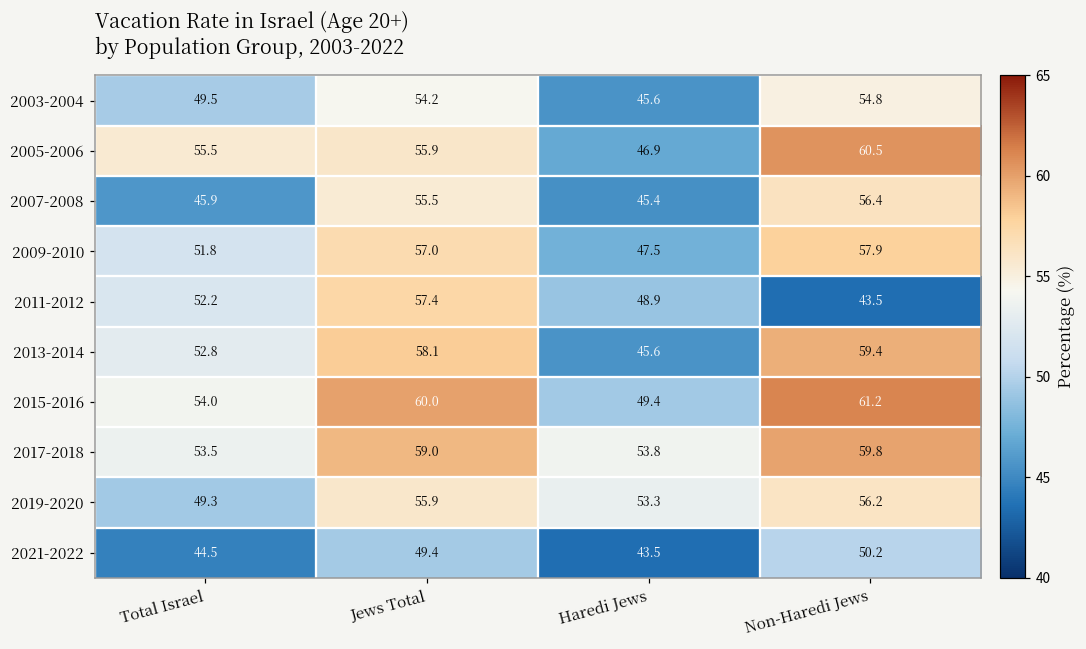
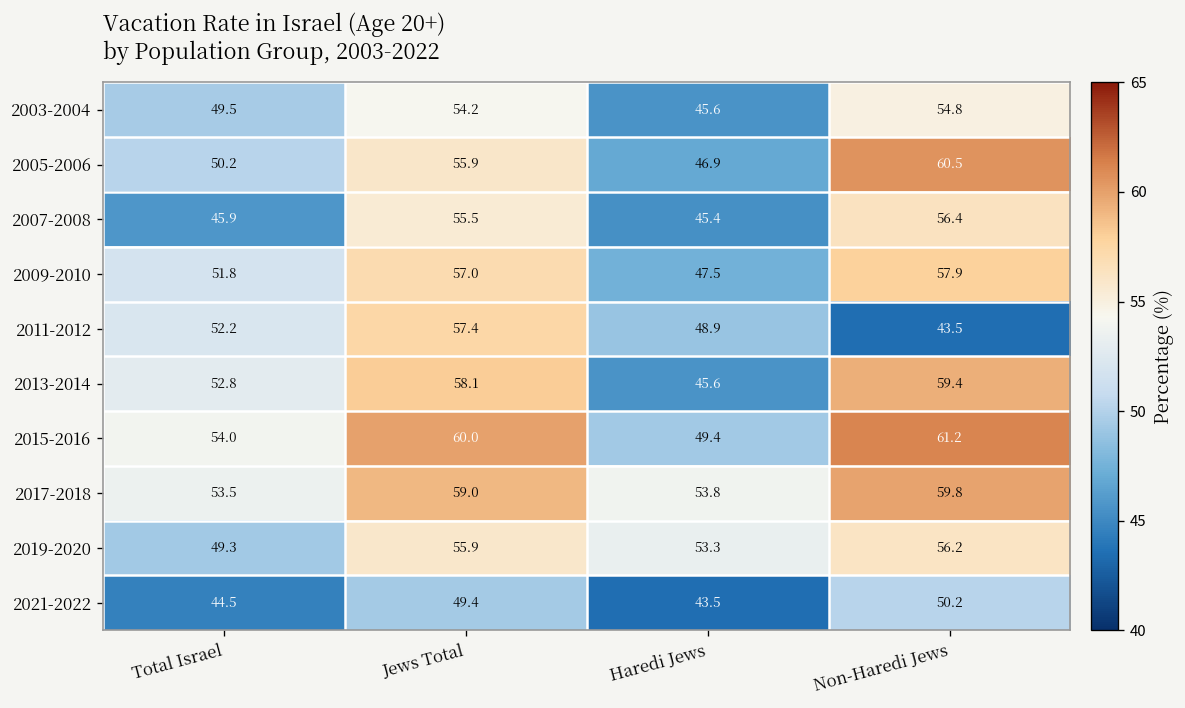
  {
    "2003-2004": {
      "Total Israel": 49.5,
      "Jews Total": 54.2,
      "Haredi Jews": 45.6,
      "Non-Haredi Jews": 54.8
    },
    "2005-2006": {
-     "Total Israel": 55.5,
+     "Total Israel": 50.2,
      "Jews Total": 55.9,
      "Haredi Jews": 46.9,
      "Non-Haredi Jews": 60.5
    },
    "2007-2008": {
      "Total Israel": 45.9,
      "Jews Total": 55.5,
      "Haredi Jews": 45.4,
      "Non-Haredi Jews": 56.4
    },
    "2009-2010": {
      "Total Israel": 51.8,
      "Jews Total": 57.0,
      "Haredi Jews": 47.5,
      "Non-Haredi Jews": 57.9
    },
    "2011-2012": {
      "Total Israel": 52.2,
      "Jews Total": 57.4,
      "Haredi Jews": 48.9,
      "Non-Haredi Jews": 43.5
    },
    "2013-2014": {
      "Total Israel": 52.8,
      "Jews Total": 58.1,
      "Haredi Jews": 45.6,
      "Non-Haredi Jews": 59.4
    },
    "2015-2016": {
      "Total Israel": 54.0,
      "Jews Total": 60.0,
      "Haredi Jews": 49.4,
      "Non-Haredi Jews": 61.2
    },
    "2017-2018": {
      "Total Israel": 53.5,
      "Jews Total": 59.0,
      "Haredi Jews": 53.8,
      "Non-Haredi Jews": 59.8
    },
    "2019-2020": {
      "Total Israel": 49.3,
      "Jews Total": 55.9,
      "Haredi Jews": 53.3,
      "Non-Haredi Jews": 56.2
    },
    "2021-2022": {
      "Total Israel": 44.5,
      "Jews Total": 49.4,
      "Haredi Jews": 43.5,
      "Non-Haredi Jews": 50.2
    }
  }
